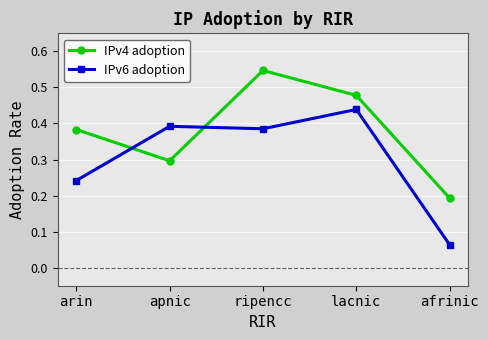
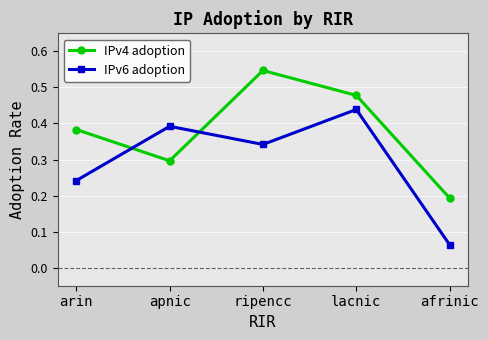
  {
    "IPv4 adoption": {
      "arin": 0.38,
      "apnic": 0.30,
      "ripencc": 0.55,
      "lacnic": 0.48,
      "afrinic": 0.19
    },
    "IPv6 adoption": {
      "arin": 0.24,
      "apnic": 0.39,
-     "ripencc": 0.39,
+     "ripencc": 0.34,
      "lacnic": 0.44,
      "afrinic": 0.06
    }
  }
